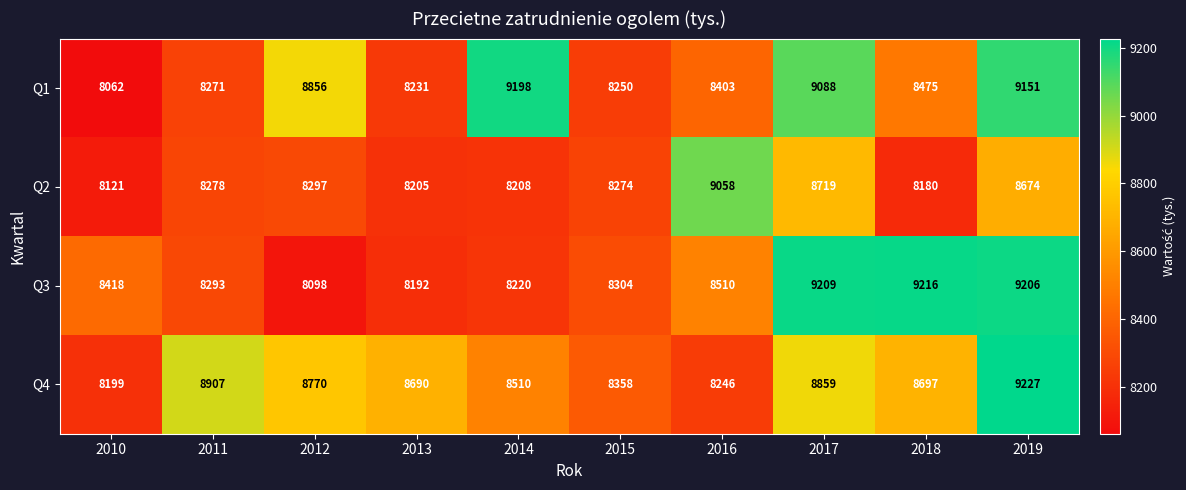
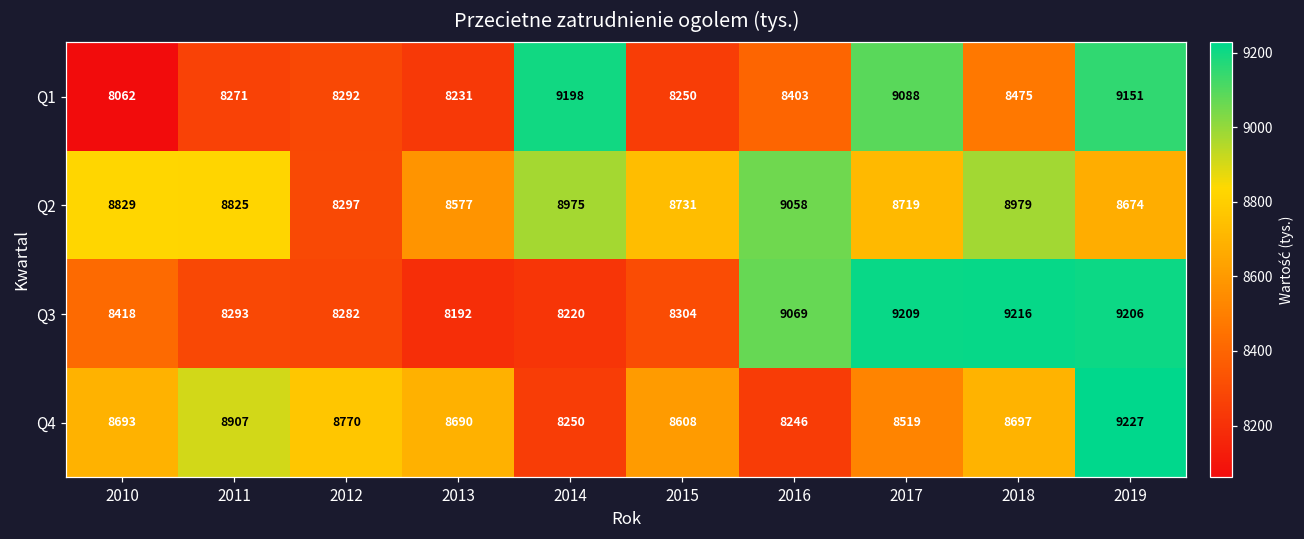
  {
    "Q1": {
      "2010": 8062,
      "2011": 8271,
-     "2012": 8856,
+     "2012": 8292,
      "2013": 8231,
      "2014": 9198,
      "2015": 8250,
      "2016": 8403,
      "2017": 9088,
      "2018": 8475,
      "2019": 9151
    },
    "Q2": {
-     "2010": 8121,
-     "2011": 8278,
+     "2010": 8829,
+     "2011": 8825,
      "2012": 8297,
-     "2013": 8205,
-     "2014": 8208,
-     "2015": 8274,
+     "2013": 8577,
+     "2014": 8975,
+     "2015": 8731,
      "2016": 9058,
      "2017": 8719,
-     "2018": 8180,
+     "2018": 8979,
      "2019": 8674
    },
    "Q3": {
      "2010": 8418,
      "2011": 8293,
-     "2012": 8098,
+     "2012": 8282,
      "2013": 8192,
      "2014": 8220,
      "2015": 8304,
-     "2016": 8510,
+     "2016": 9069,
      "2017": 9209,
      "2018": 9216,
      "2019": 9206
    },
    "Q4": {
-     "2010": 8199,
+     "2010": 8693,
      "2011": 8907,
      "2012": 8770,
      "2013": 8690,
-     "2014": 8510,
-     "2015": 8358,
+     "2014": 8250,
+     "2015": 8608,
      "2016": 8246,
-     "2017": 8859,
+     "2017": 8519,
      "2018": 8697,
      "2019": 9227
    }
  }
